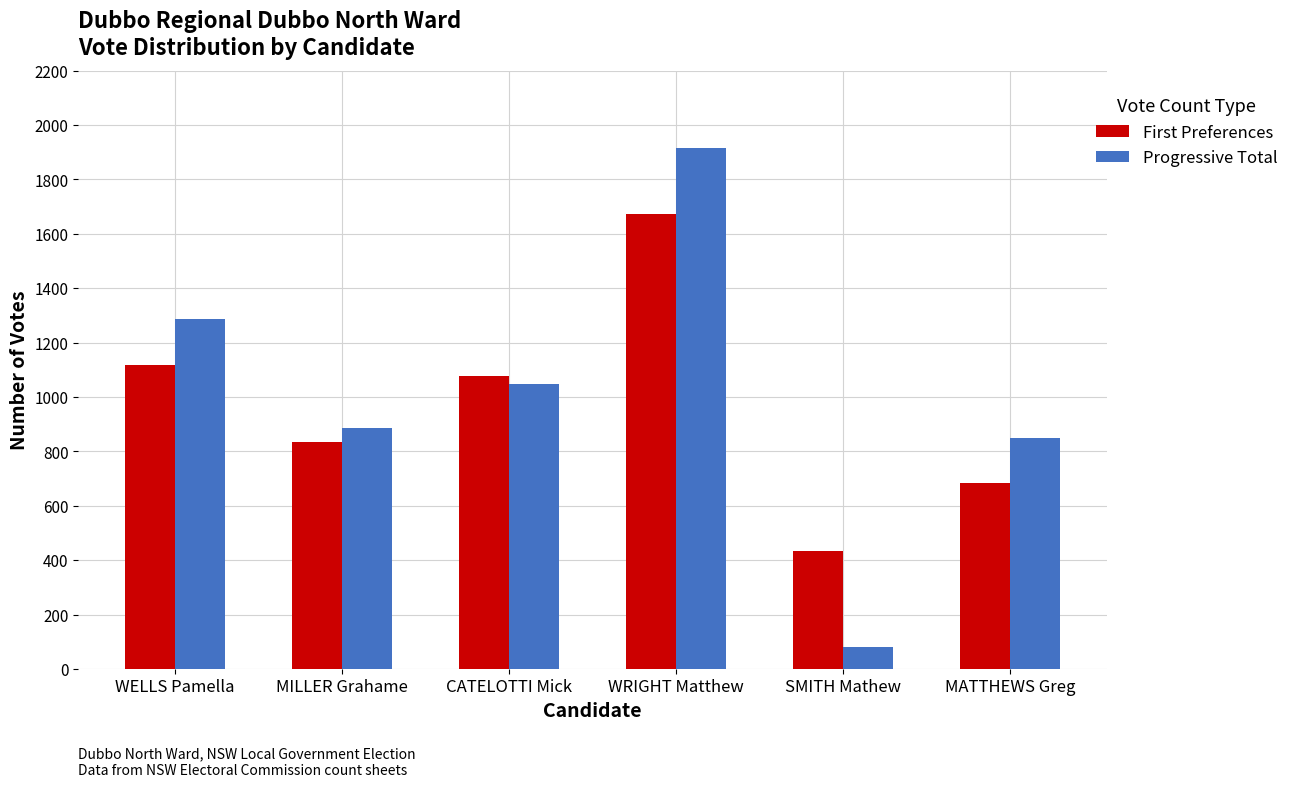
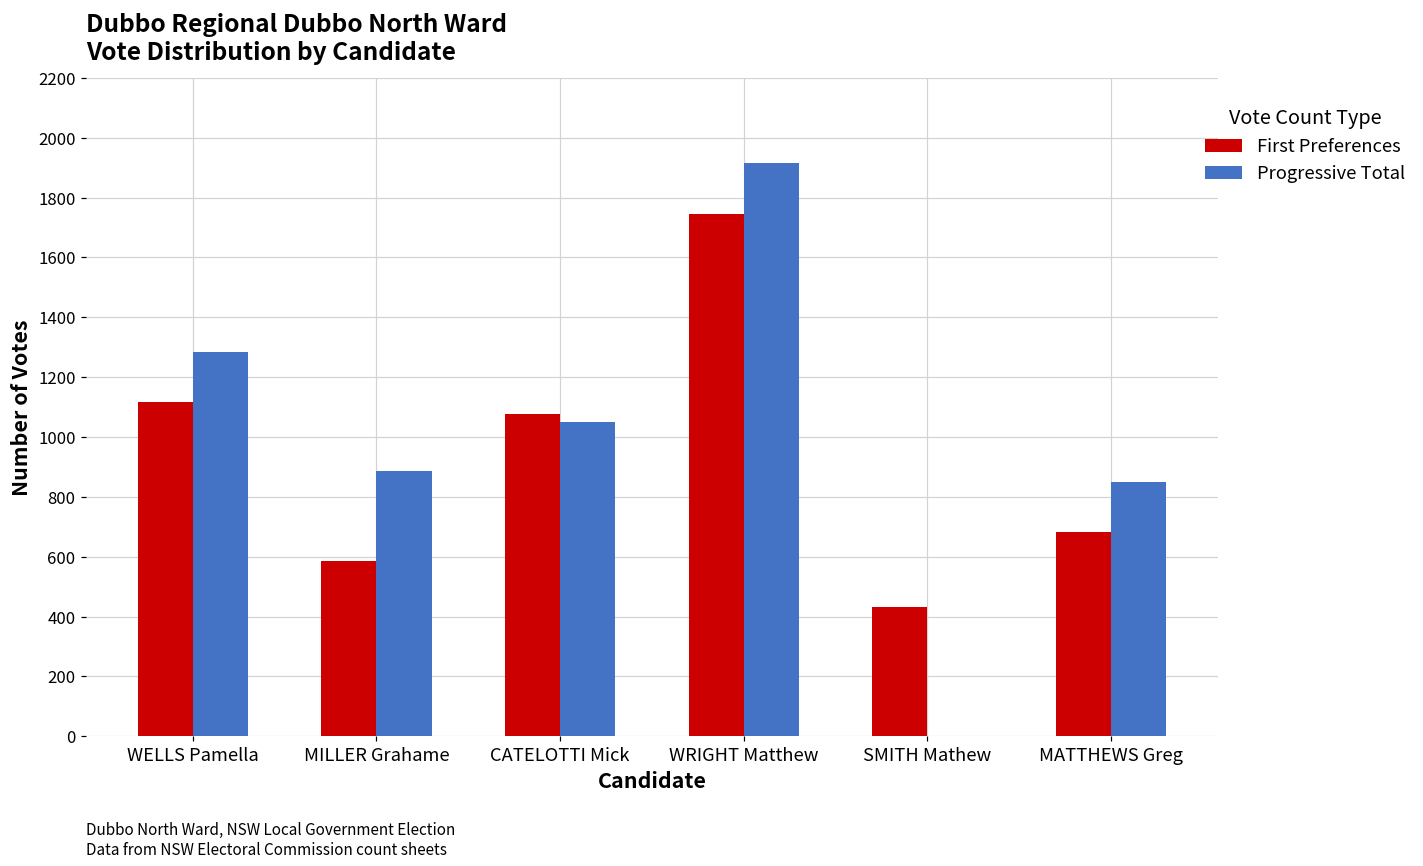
  {
    "First Preferences": {
      "WELLS Pamella": 1120,
-     "MILLER Grahame": 840,
+     "MILLER Grahame": 590,
      "CATELOTTI Mick": 1080,
-     "WRIGHT Matthew": 1670,
+     "WRIGHT Matthew": 1750,
      "SMITH Mathew": 430,
      "MATTHEWS Greg": 680
    },
    "Progressive Total": {
      "WELLS Pamella": 1290,
      "MILLER Grahame": 890,
      "CATELOTTI Mick": 1050,
      "WRIGHT Matthew": 1920,
-     "SMITH Mathew": 80,
+     "SMITH Mathew": 0,
      "MATTHEWS Greg": 850
    }
  }
